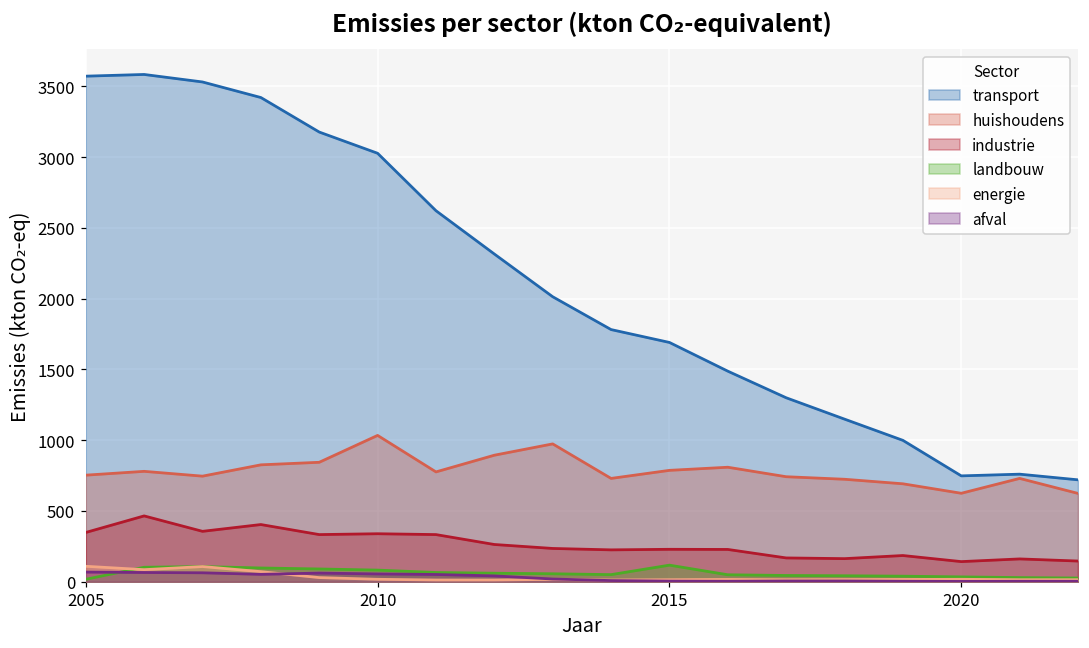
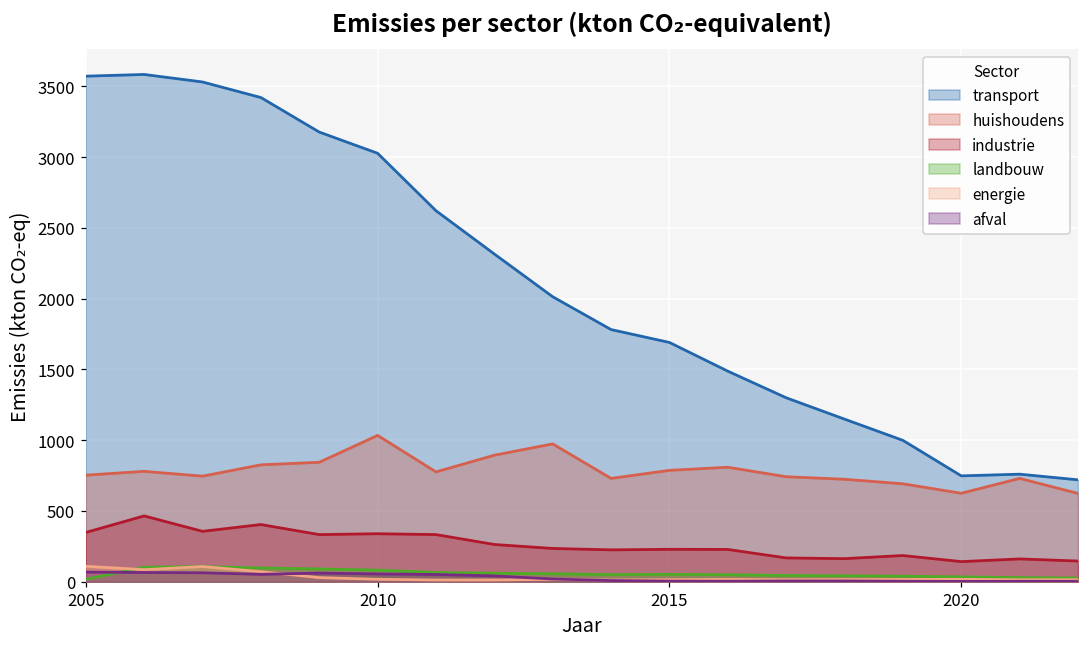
  {
    "landbouw": {
      "2005": 20,
      "2010": 80,
-     "2015": 120
+     "2015": 50
    }
  }
